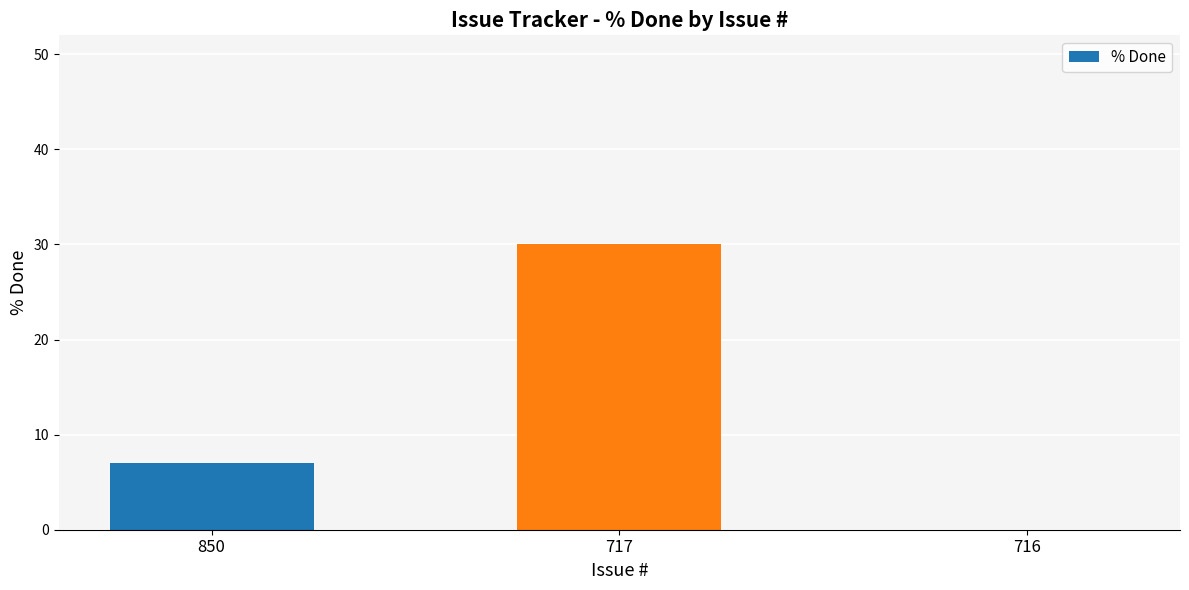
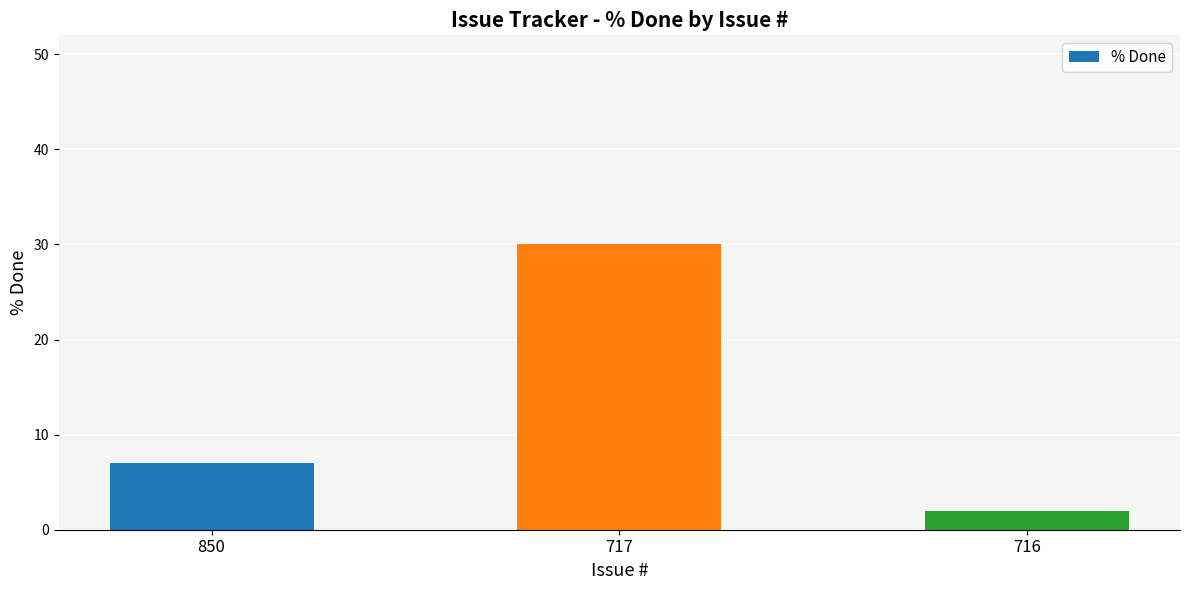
  {
    "850": 7,
    "717": 30,
-   "716": 0
+   "716": 2
  }
